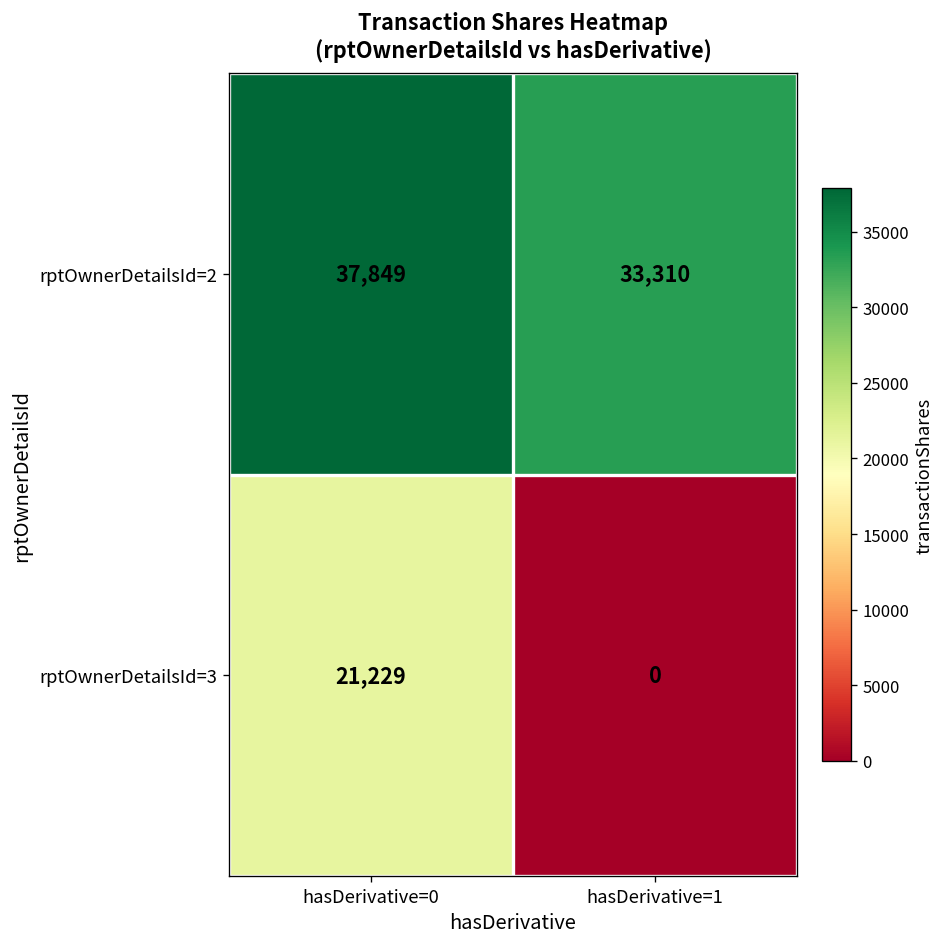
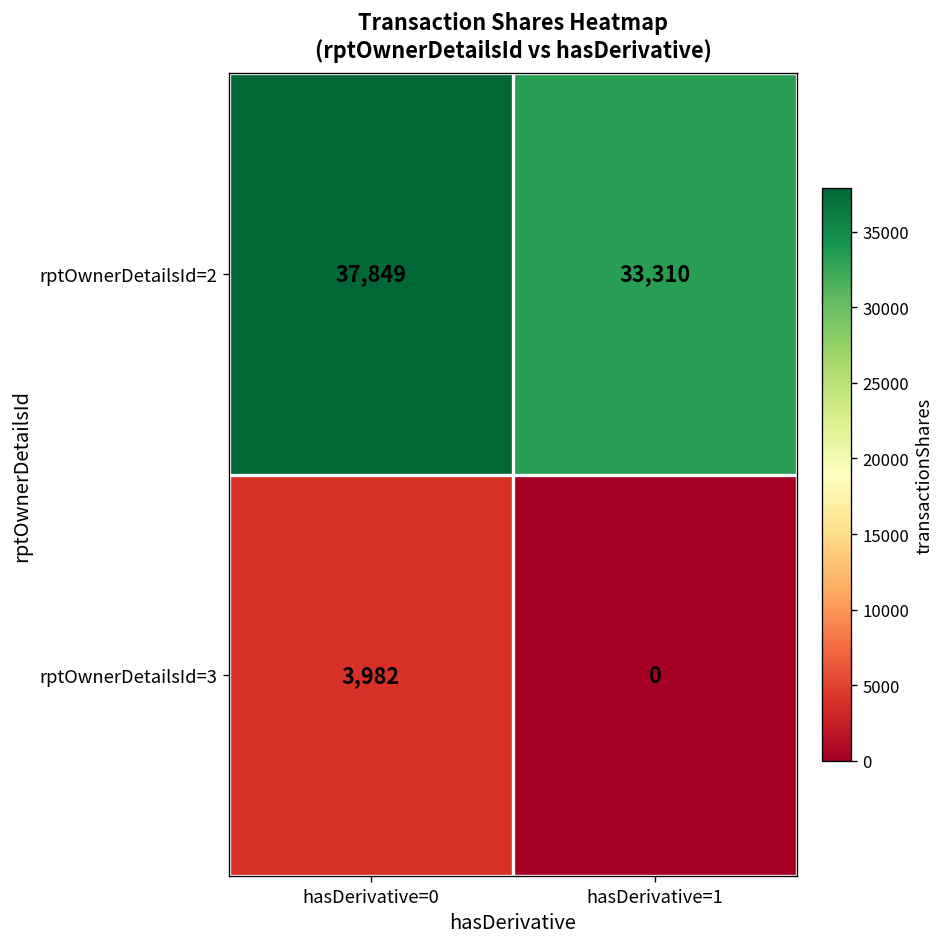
  {
    "rptOwnerDetailsId=2": {
      "hasDerivative=0": "37,849",
      "hasDerivative=1": "33,310"
    },
    "rptOwnerDetailsId=3": {
-     "hasDerivative=0": "21,229",
+     "hasDerivative=0": "3,982",
      "hasDerivative=1": "0"
    }
  }
